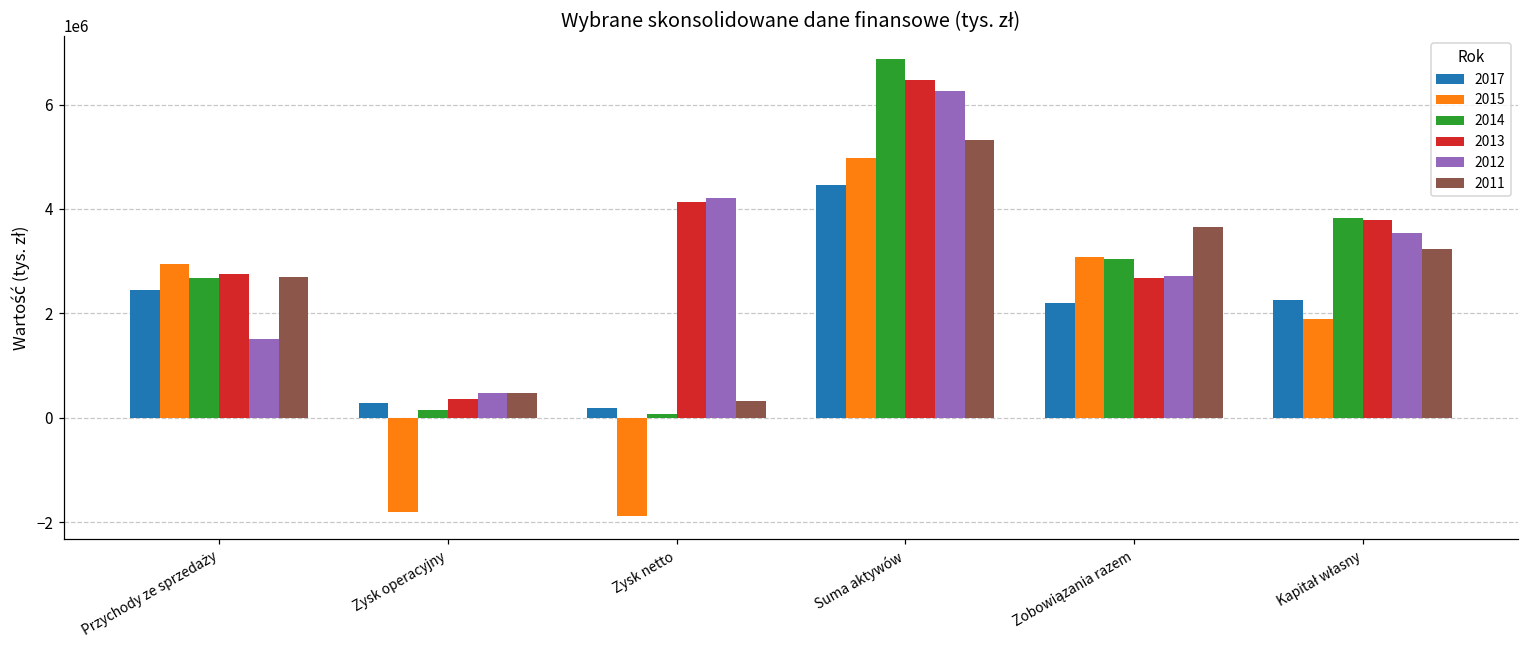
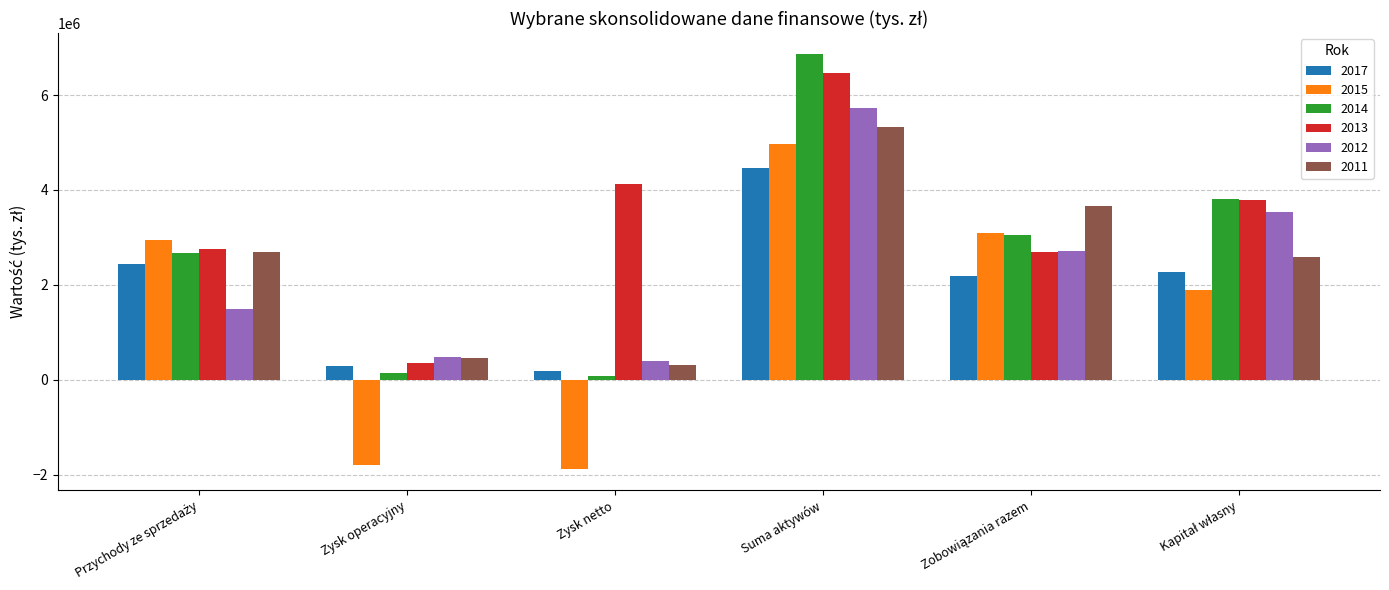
  {
    "2017": {
      "Przychody ze sprzedaży": 2400000,
      "Zysk operacyjny": 300000,
      "Zysk netto": 200000,
      "Suma aktywów": 4500000,
      "Zobowiązania razem": 2200000,
      "Kapitał własny": 2300000
    },
    "2015": {
      "Przychody ze sprzedaży": 2900000,
      "Zysk operacyjny": -1800000,
      "Zysk netto": -1900000,
      "Suma aktywów": 5000000,
      "Zobowiązania razem": 3100000,
      "Kapitał własny": 1900000
    },
    "2014": {
      "Przychody ze sprzedaży": 2700000,
      "Zysk operacyjny": 100000,
      "Zysk netto": 100000,
      "Suma aktywów": 6900000,
      "Zobowiązania razem": 3000000,
      "Kapitał własny": 3800000
    },
    "2013": {
      "Przychody ze sprzedaży": 2800000,
      "Zysk operacyjny": 400000,
      "Zysk netto": 4100000,
      "Suma aktywów": 6500000,
      "Zobowiązania razem": 2700000,
      "Kapitał własny": 3800000
    },
    "2012": {
      "Przychody ze sprzedaży": 1500000,
      "Zysk operacyjny": 500000,
-     "Zysk netto": 4200000,
-     "Suma aktywów": 6300000,
+     "Zysk netto": 400000,
+     "Suma aktywów": 5700000,
      "Zobowiązania razem": 2700000,
      "Kapitał własny": 3500000
    },
    "2011": {
      "Przychody ze sprzedaży": 2700000,
      "Zysk operacyjny": 500000,
      "Zysk netto": 300000,
      "Suma aktywów": 5300000,
      "Zobowiązania razem": 3700000,
-     "Kapitał własny": 3200000
+     "Kapitał własny": 2600000
    }
  }
